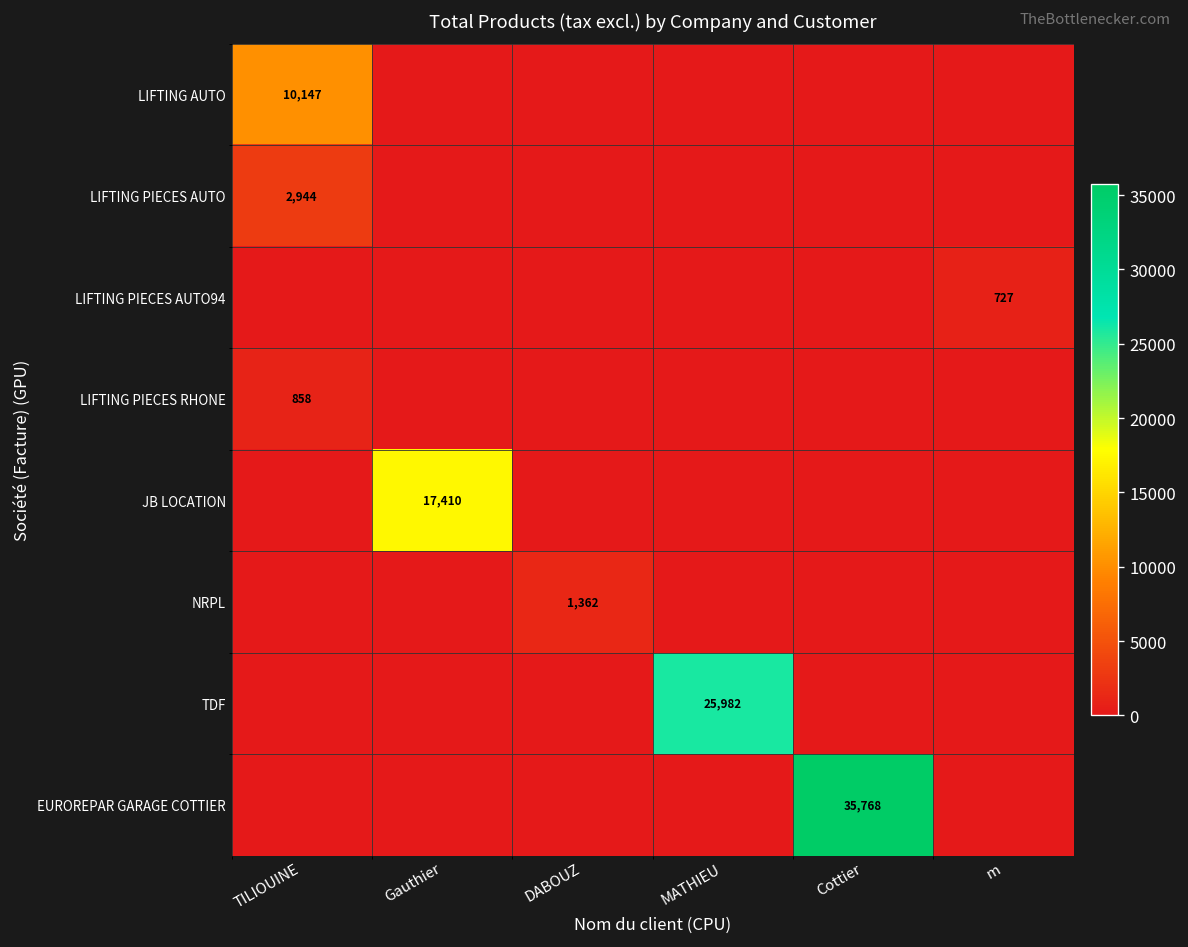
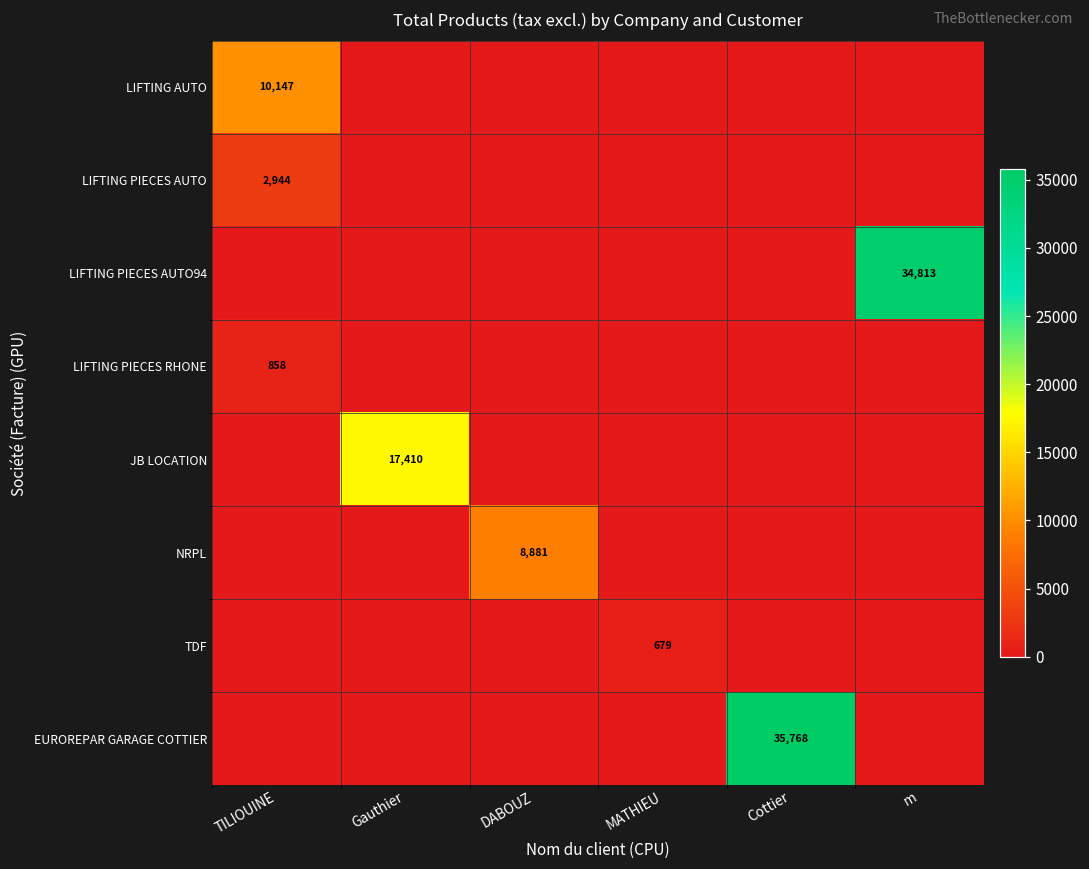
  {
    "LIFTING AUTO": {
      "TILIOUINE": "10,147"
    },
    "LIFTING PIECES AUTO": {
      "TILIOUINE": "2,944"
    },
    "LIFTING PIECES AUTO94": {
-     "m": "727"
+     "m": "34,813"
    },
    "LIFTING PIECES RHONE": {
      "TILIOUINE": "858"
    },
    "JB LOCATION": {
      "Gauthier": "17,410"
    },
    "NRPL": {
-     "DABOUZ": "1,362"
+     "DABOUZ": "8,881"
    },
    "TDF": {
-     "MATHIEU": "25,982"
+     "MATHIEU": "679"
    },
    "EUROREPAR GARAGE COTTIER": {
      "Cottier": "35,768"
    }
  }
